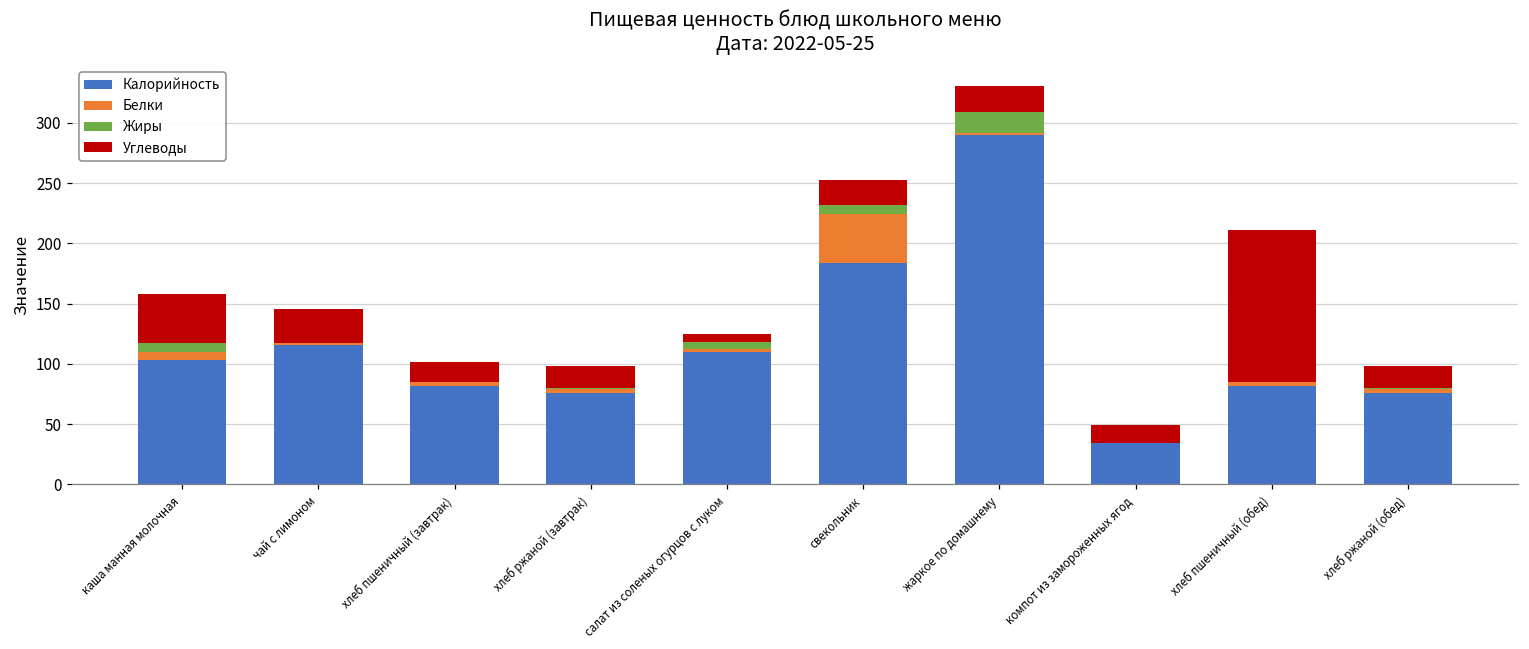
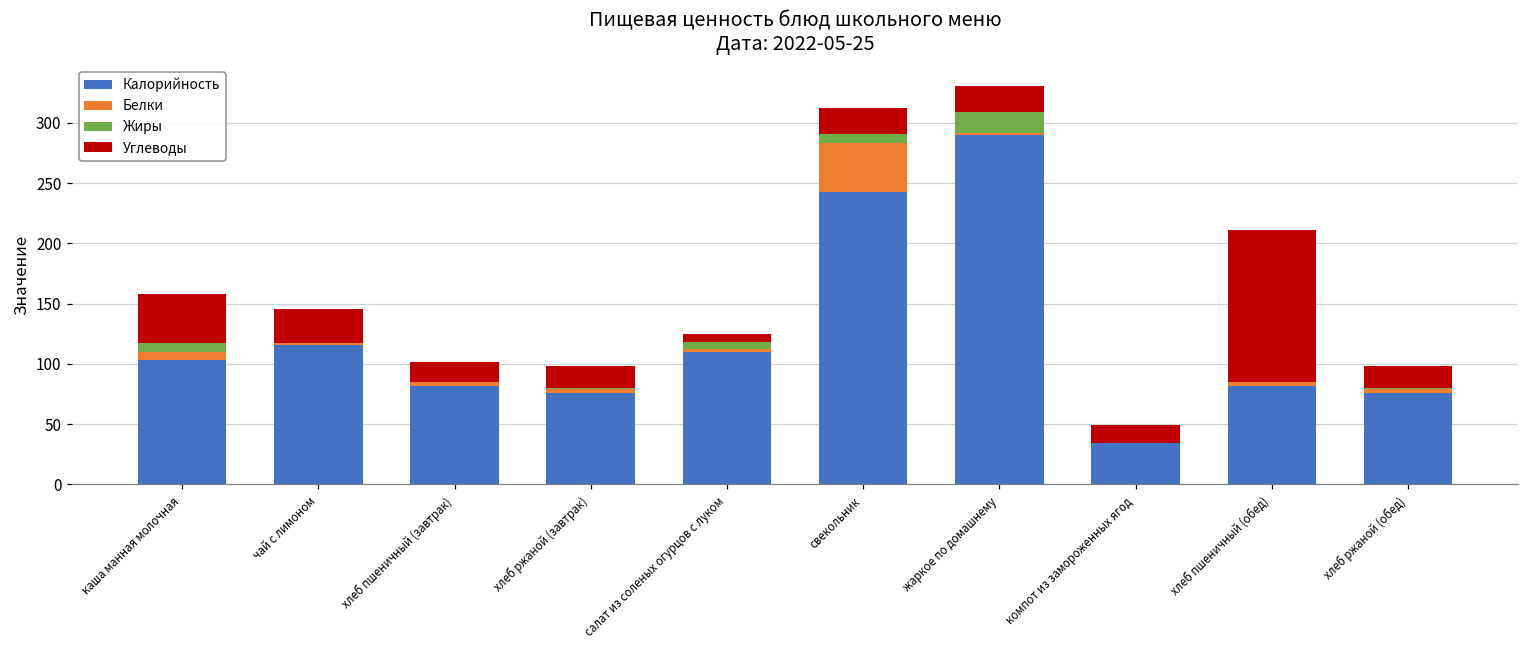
  {
    "Калорийность": {
      "каша манная молочная": 103,
      "чай с лимоном": 116,
      "хлеб пшеничный (завтрак)": 82,
      "хлеб ржаной (завтрак)": 76,
      "салат из соленых огурцов с луком": 110,
-     "свекольник": 184,
+     "свекольник": 243,
      "жаркое по домашнему": 290,
      "компот из замороженных ягод": 34,
      "хлеб пшеничный (обед)": 82,
      "хлеб ржаной (обед)": 76
    },
    "Белки": {
      "каша манная молочная": 7,
      "хлеб пшеничный (завтрак)": 3,
      "хлеб ржаной (завтрак)": 3,
      "свекольник": 40,
      "компот из замороженных ягод": 0,
      "хлеб пшеничный (обед)": 3,
      "хлеб ржаной (обед)": 3
    },
    "Жиры": {
      "каша манная молочная": 7,
      "чай с лимоном": 0,
      "хлеб пшеничный (завтрак)": 0,
      "салат из соленых огурцов с луком": 6,
      "свекольник": 8,
      "жаркое по домашнему": 17,
      "компот из замороженных ягод": 0,
      "хлеб пшеничный (обед)": 0
    },
    "Углеводы": {
      "каша манная молочная": 41,
      "чай с лимоном": 29,
      "хлеб пшеничный (завтрак)": 17,
      "хлеб ржаной (завтрак)": 18,
      "салат из соленых огурцов с луком": 7,
      "свекольник": 21,
      "жаркое по домашнему": 22,
      "компот из замороженных ягод": 15,
      "хлеб пшеничный (обед)": 126,
      "хлеб ржаной (обед)": 18
    }
  }
